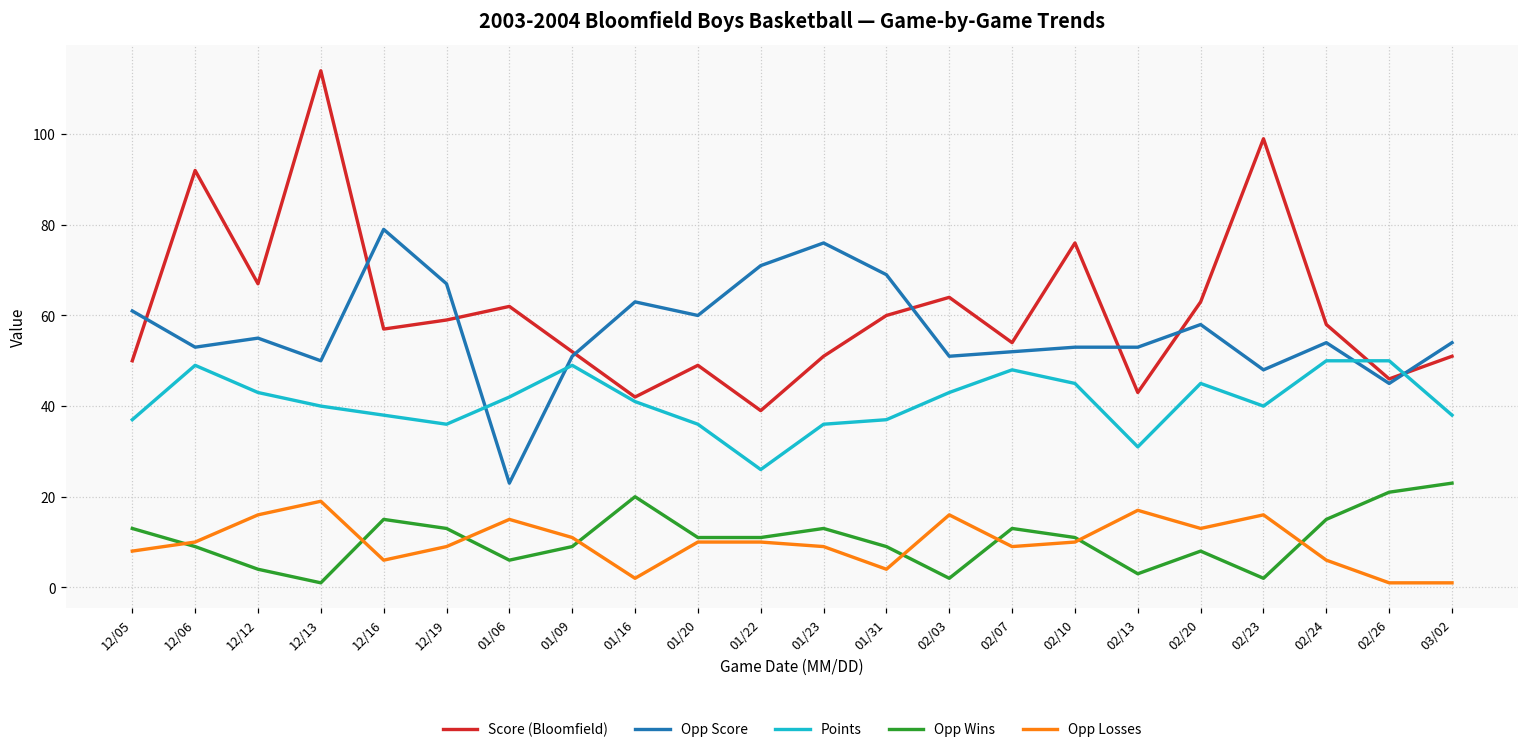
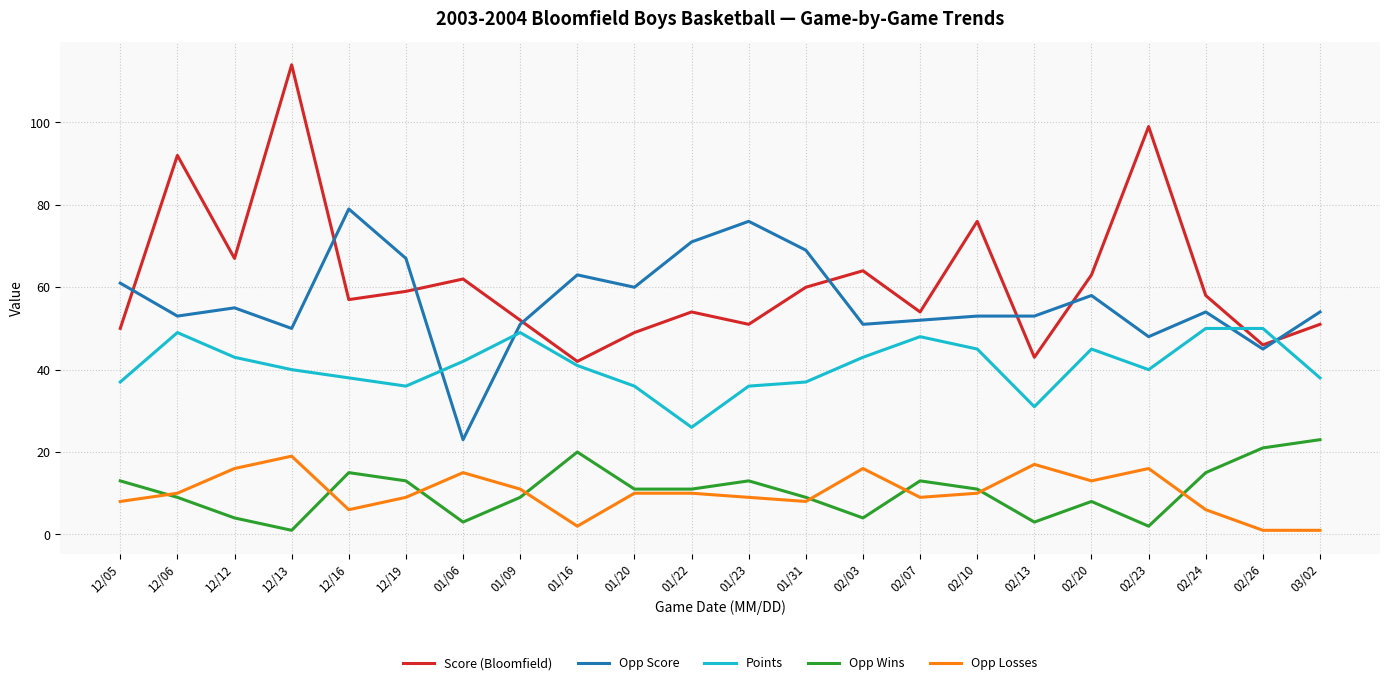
  {
    "Score (Bloomfield)": {
      "12/05": 50,
      "12/06": 92,
      "12/12": 67,
      "12/13": 114,
      "12/16": 57,
      "12/19": 59,
      "01/06": 62,
      "01/09": 52,
      "01/16": 42,
      "01/20": 49,
-     "01/22": 39,
+     "01/22": 54,
      "01/23": 51,
      "01/31": 60,
      "02/03": 64,
      "02/07": 54,
      "02/10": 76,
      "02/13": 43,
      "02/20": 63,
      "02/23": 99,
      "02/24": 58,
      "02/26": 46,
      "03/02": 51
    },
    "Opp Score": {
      "12/05": 61,
      "12/06": 53,
      "12/12": 55,
      "12/13": 50,
      "12/16": 79,
      "12/19": 67,
      "01/06": 23,
      "01/09": 51,
      "01/16": 63,
      "01/20": 60,
      "01/22": 71,
      "01/23": 76,
      "01/31": 69,
      "02/03": 51,
      "02/07": 52,
      "02/10": 53,
      "02/13": 53,
      "02/20": 58,
      "02/23": 48,
      "02/24": 54,
      "02/26": 45,
      "03/02": 54
    },
    "Points": {
      "12/05": 37,
      "12/06": 49,
      "12/12": 43,
      "12/13": 40,
      "12/16": 38,
      "12/19": 36,
      "01/06": 42,
      "01/09": 49,
      "01/16": 41,
      "01/20": 36,
      "01/22": 26,
      "01/23": 36,
      "01/31": 37,
      "02/03": 43,
      "02/07": 48,
      "02/10": 45,
      "02/13": 31,
      "02/20": 45,
      "02/23": 40,
      "02/24": 50,
      "02/26": 50,
      "03/02": 38
    },
    "Opp Wins": {
      "12/05": 13,
      "12/06": 9,
      "12/12": 4,
      "12/13": 1,
      "12/16": 15,
      "12/19": 13,
-     "01/06": 6,
+     "01/06": 3,
      "01/09": 9,
      "01/16": 20,
      "01/20": 11,
      "01/22": 11,
      "01/23": 13,
      "01/31": 9,
-     "02/03": 2,
+     "02/03": 4,
      "02/07": 13,
      "02/10": 11,
      "02/13": 3,
      "02/20": 8,
      "02/23": 2,
      "02/24": 15,
      "02/26": 21,
      "03/02": 23
    },
    "Opp Losses": {
      "12/05": 8,
      "12/06": 10,
      "12/12": 16,
      "12/13": 19,
      "12/16": 6,
      "12/19": 9,
      "01/06": 15,
      "01/09": 11,
      "01/16": 2,
      "01/20": 10,
      "01/22": 10,
      "01/23": 9,
-     "01/31": 4,
+     "01/31": 8,
      "02/03": 16,
      "02/07": 9,
      "02/10": 10,
      "02/13": 17,
      "02/20": 13,
      "02/23": 16,
      "02/24": 6,
      "02/26": 1,
      "03/02": 1
    }
  }
